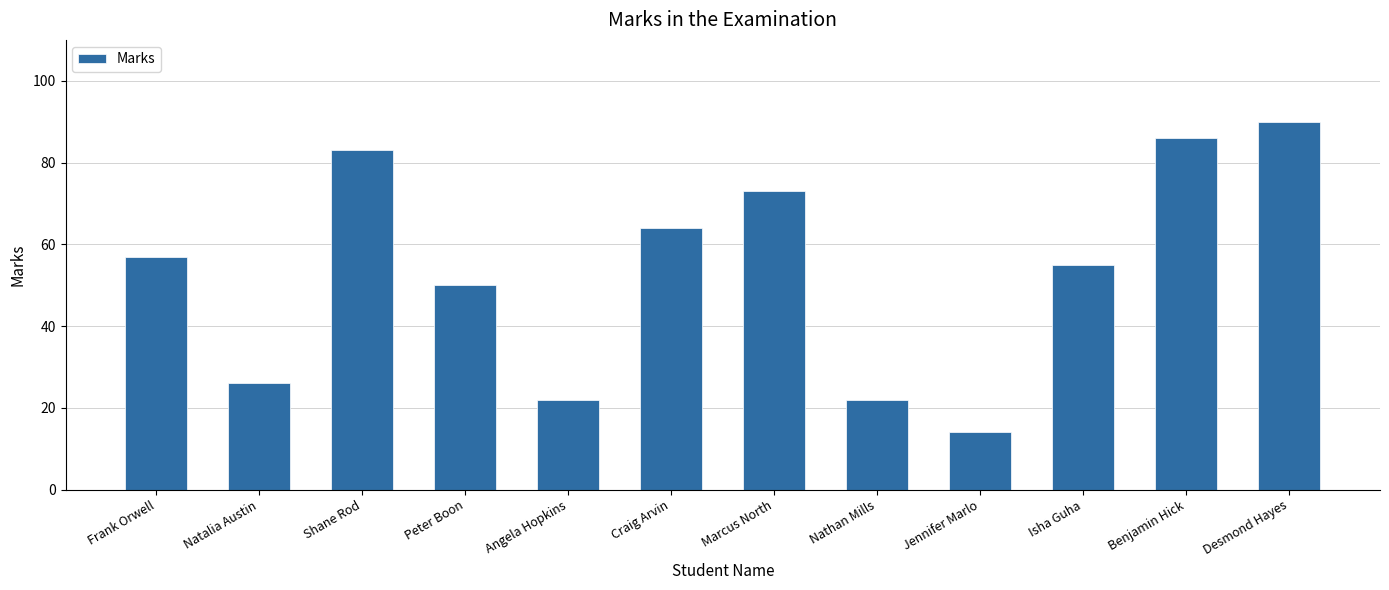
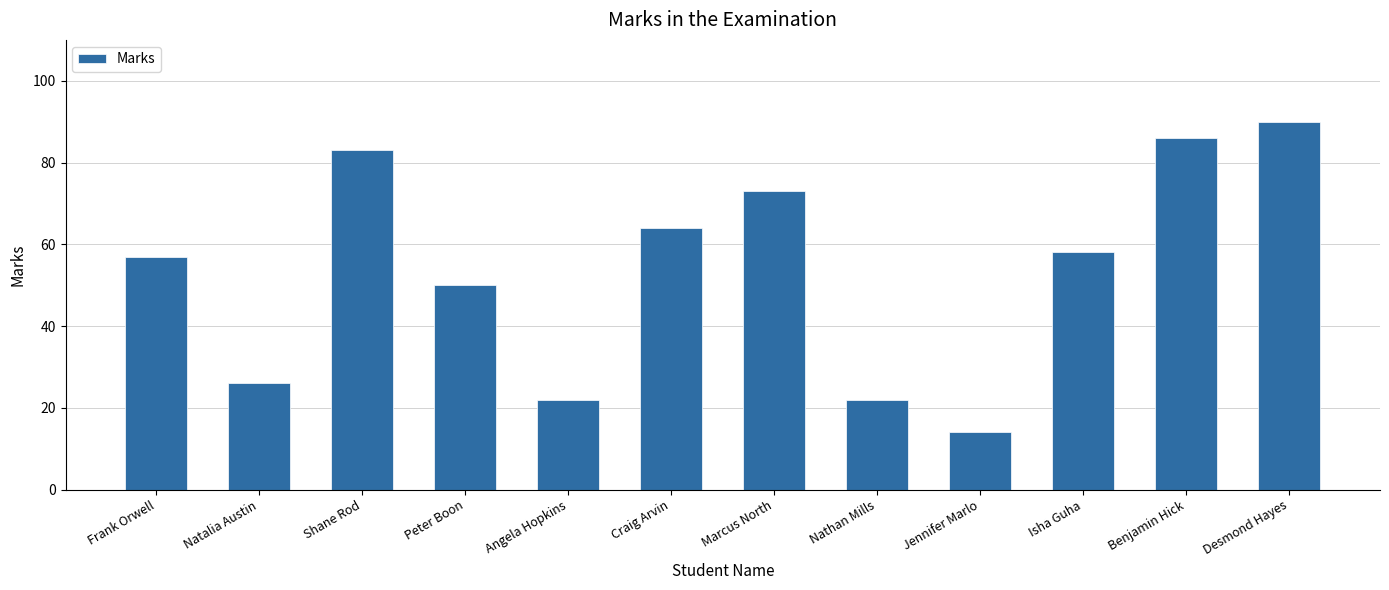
  {
    "Frank Orwell": 57,
    "Natalia Austin": 26,
    "Shane Rod": 83,
    "Peter Boon": 50,
    "Angela Hopkins": 22,
    "Craig Arvin": 64,
    "Marcus North": 73,
    "Nathan Mills": 22,
    "Jennifer Marlo": 14,
-   "Isha Guha": 55,
+   "Isha Guha": 58,
    "Benjamin Hick": 86,
    "Desmond Hayes": 90
  }
